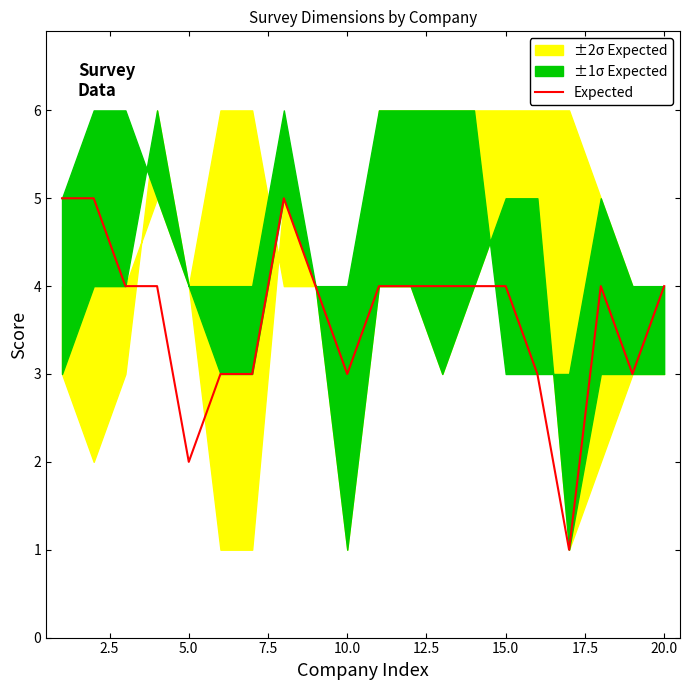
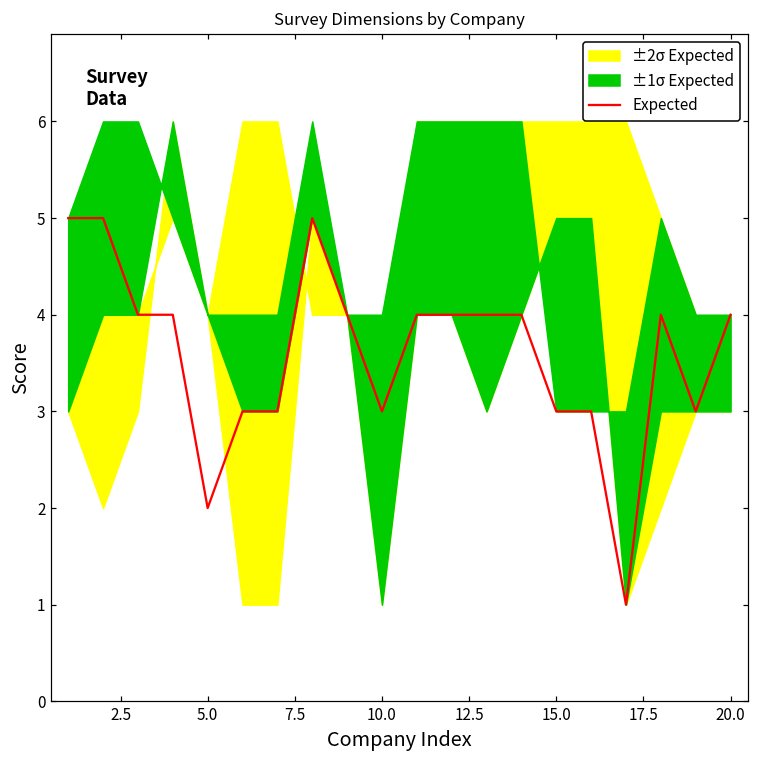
  {
    "Expected": {
      "5.0": 2,
-     "15.0": 4
+     "15.0": 3
    }
  }
